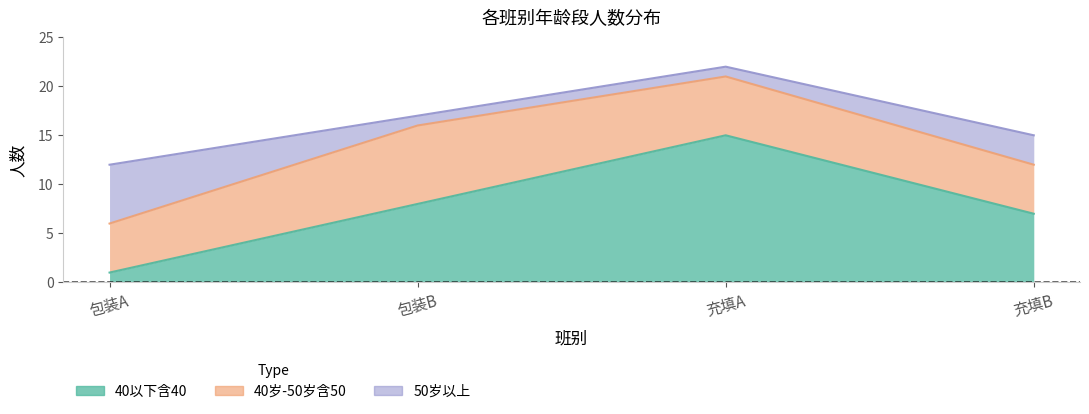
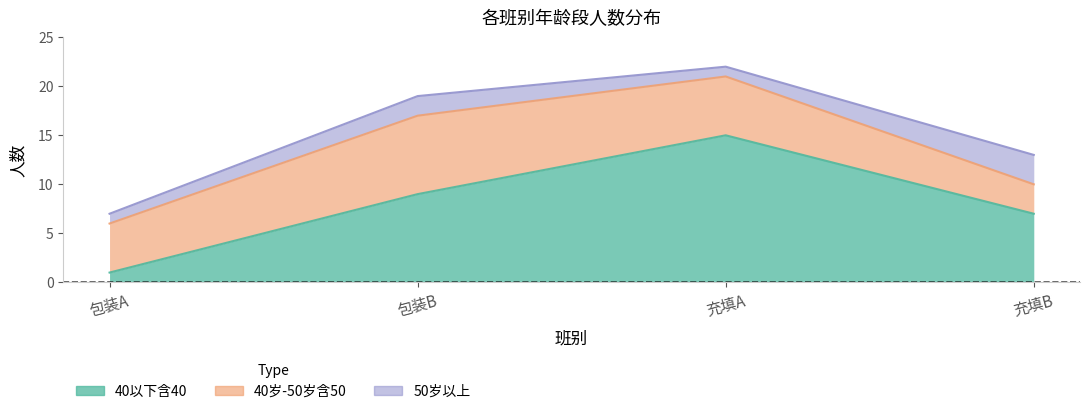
  {
    "40以下含40": {
      "包装A": 1,
-     "包装B": 8,
+     "包装B": 9,
      "充填A": 15,
      "充填B": 7
    },
    "40岁-50岁含50": {
      "包装A": 5,
      "包装B": 8,
      "充填A": 6,
-     "充填B": 5
+     "充填B": 3
    },
    "50岁以上": {
-     "包装A": 6,
-     "包装B": 1,
+     "包装A": 1,
+     "包装B": 2,
      "充填A": 1,
      "充填B": 3
    }
  }
